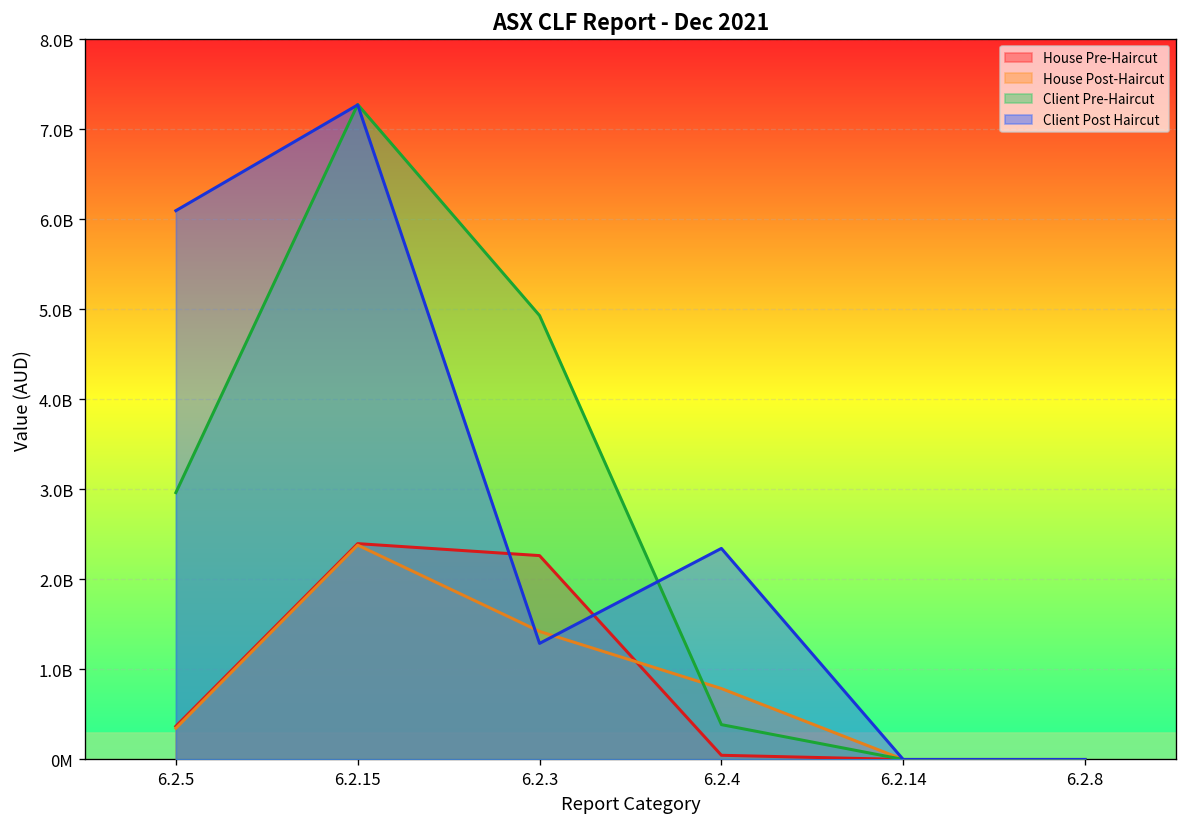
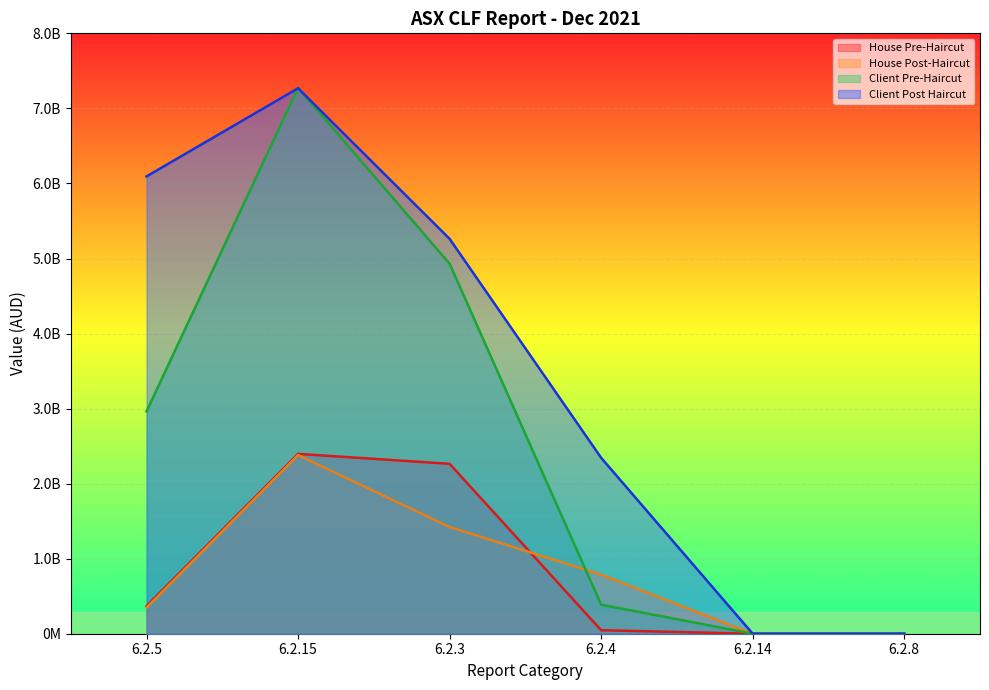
  {
    "House Pre-Haircut": {
      "6.2.3": 2300000000
    },
    "House Post-Haircut": {
      "6.2.3": 1400000000,
      "6.2.4": 800000000
    },
    "Client Pre-Haircut": {
      "6.2.5": 3000000000,
      "6.2.3": 4900000000,
      "6.2.4": 400000000
    },
    "Client Post Haircut": {
      "6.2.5": 6100000000,
-     "6.2.3": 1300000000,
+     "6.2.3": 5300000000,
      "6.2.4": 2300000000
    }
  }
